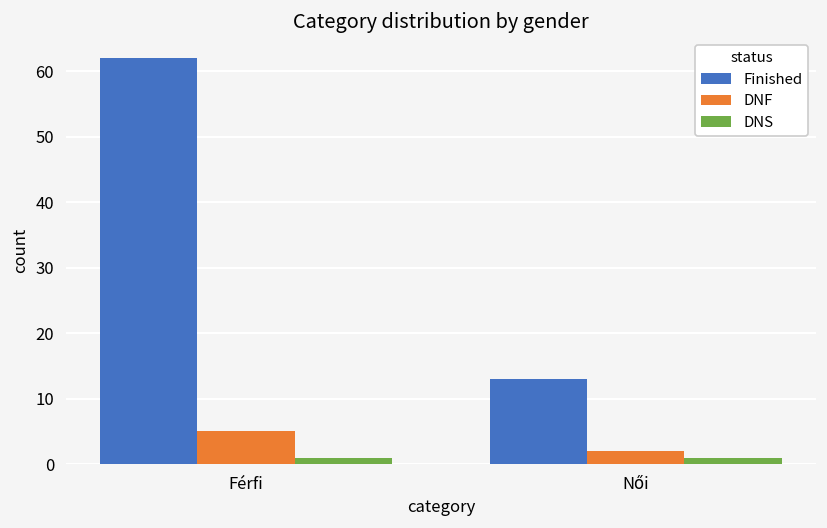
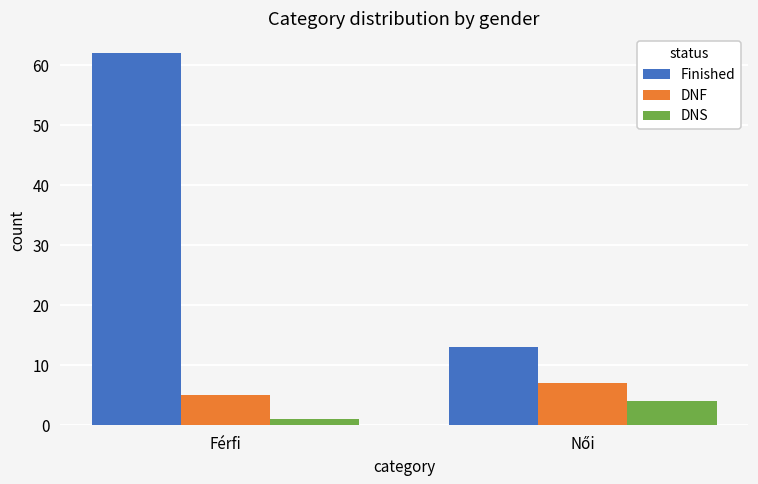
  {
    "Finished": {
      "Férfi": 62,
      "Női": 13
    },
    "DNF": {
      "Férfi": 5,
-     "Női": 2
+     "Női": 7
    },
    "DNS": {
      "Férfi": 1,
-     "Női": 1
+     "Női": 4
    }
  }
